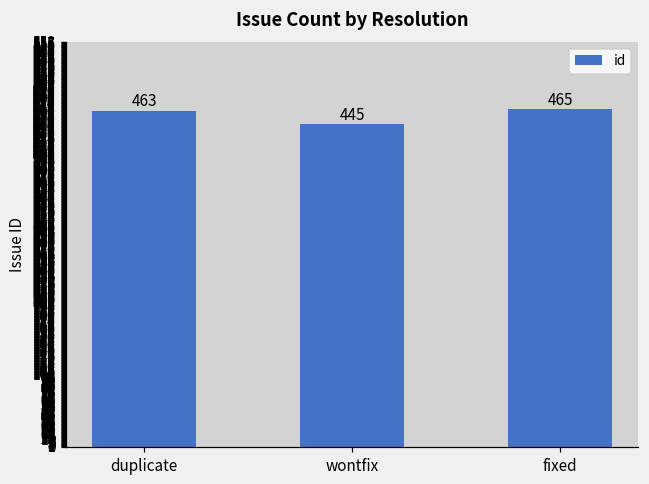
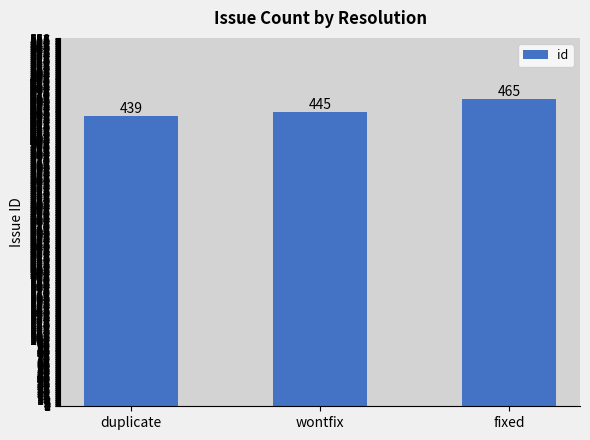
  {
-   "duplicate": 463,
+   "duplicate": 439,
    "wontfix": 445,
    "fixed": 465
  }
